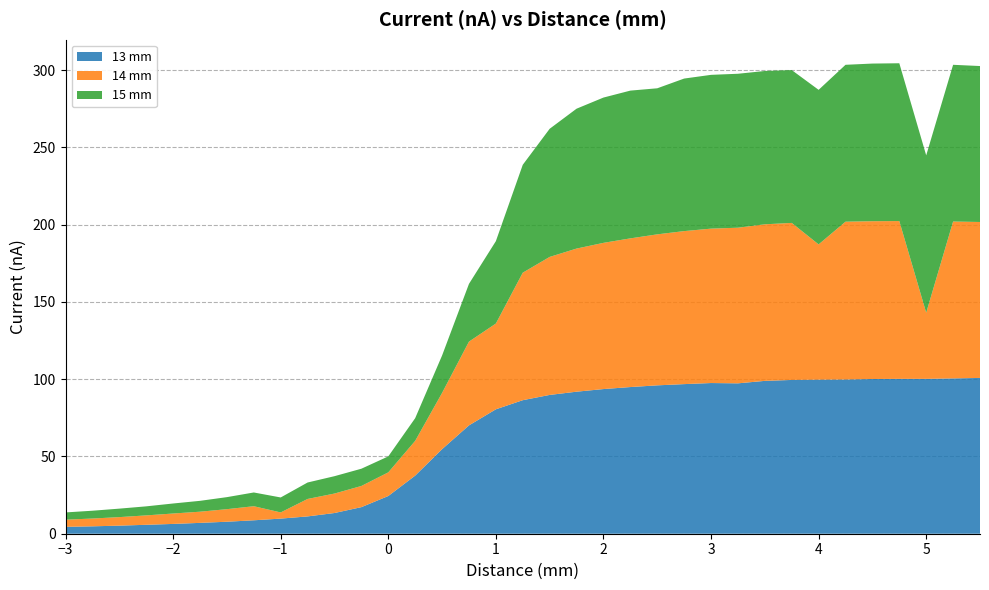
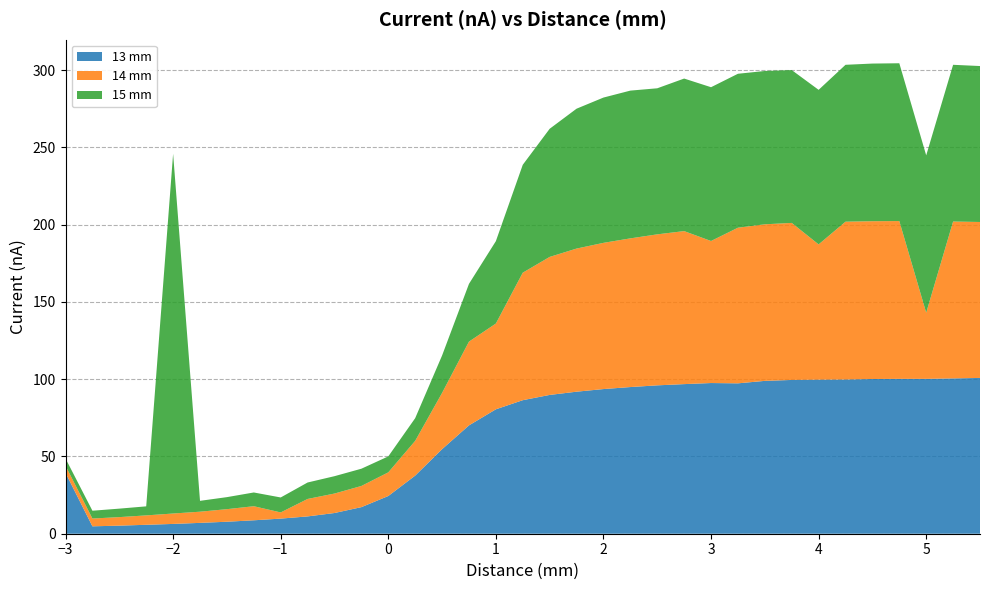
  {
    "13 mm": {
-     "−3": 4,
+     "−3": 39,
      "−2": 6,
      "−1": 10,
      "0": 24,
      "1": 81,
      "2": 94,
      "3": 98,
      "4": 100,
      "5": 100
    },
    "14 mm": {
      "−3": 5,
      "−2": 7,
      "−1": 4,
      "0": 15,
      "1": 56,
      "2": 95,
-     "3": 100,
+     "3": 92,
      "4": 87,
      "5": 43
    },
    "15 mm": {
      "−3": 5,
-     "−2": 6,
+     "−2": 233,
      "−1": 10,
      "0": 10,
      "1": 53,
      "2": 94,
      "3": 99,
      "4": 100,
      "5": 102
    }
  }
